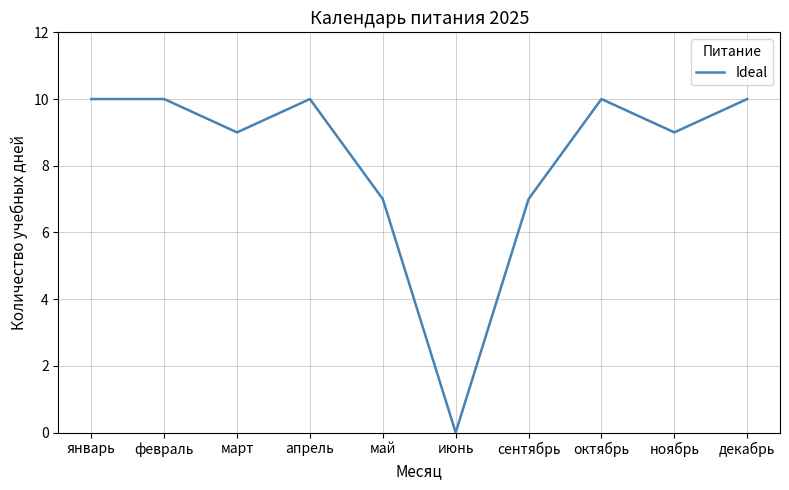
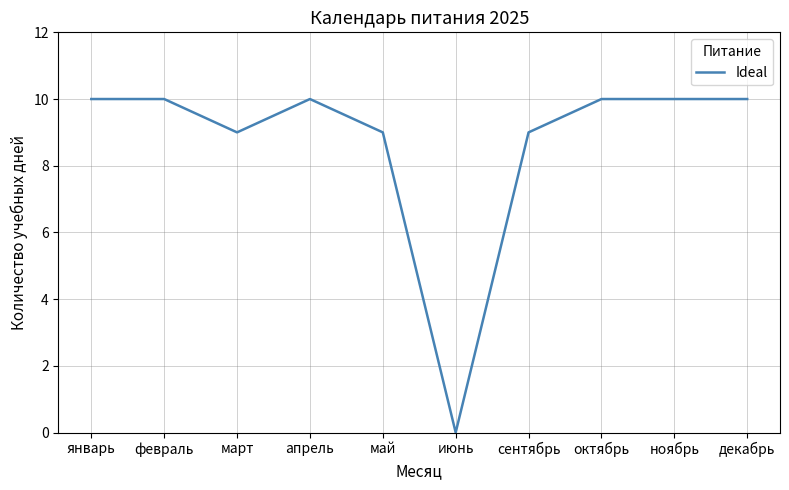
  {
    "январь": 10,
    "февраль": 10,
    "март": 9,
    "апрель": 10,
-   "май": 7,
+   "май": 9,
    "июнь": 0,
-   "сентябрь": 7,
+   "сентябрь": 9,
    "октябрь": 10,
-   "ноябрь": 9,
+   "ноябрь": 10,
    "декабрь": 10
  }
